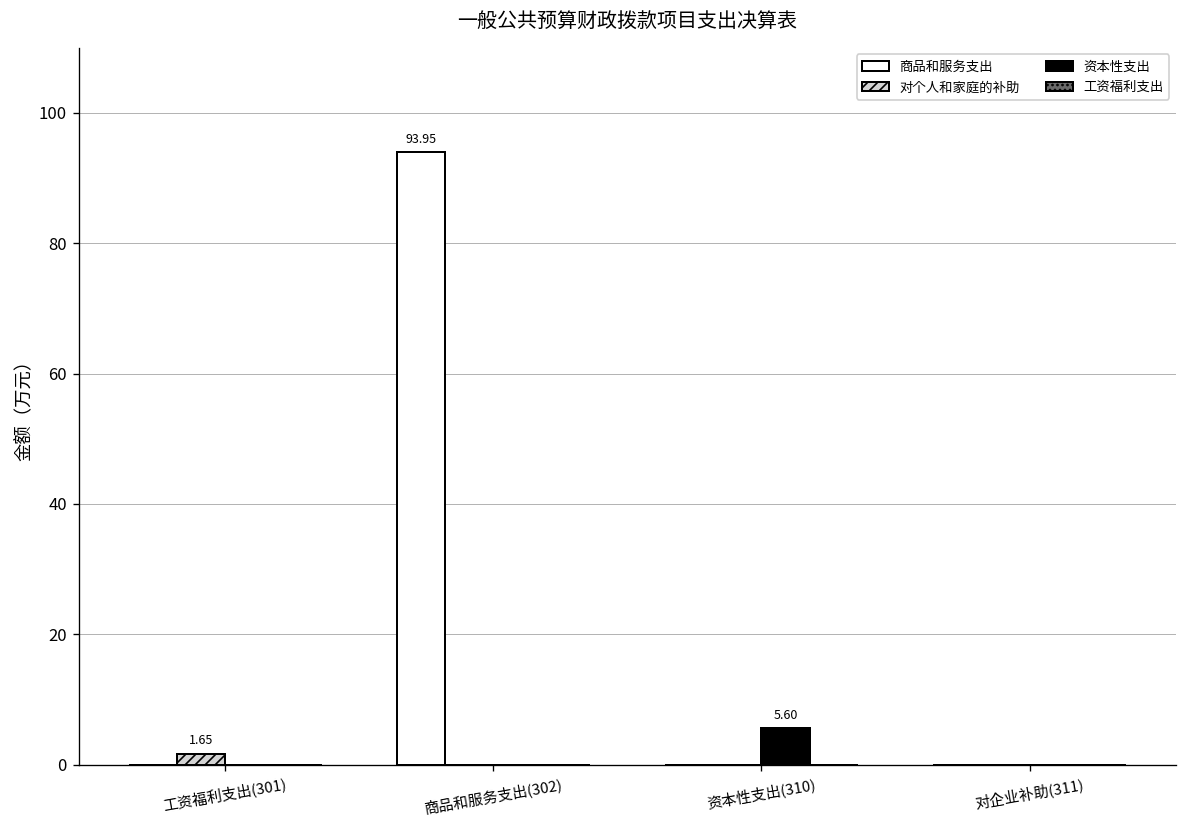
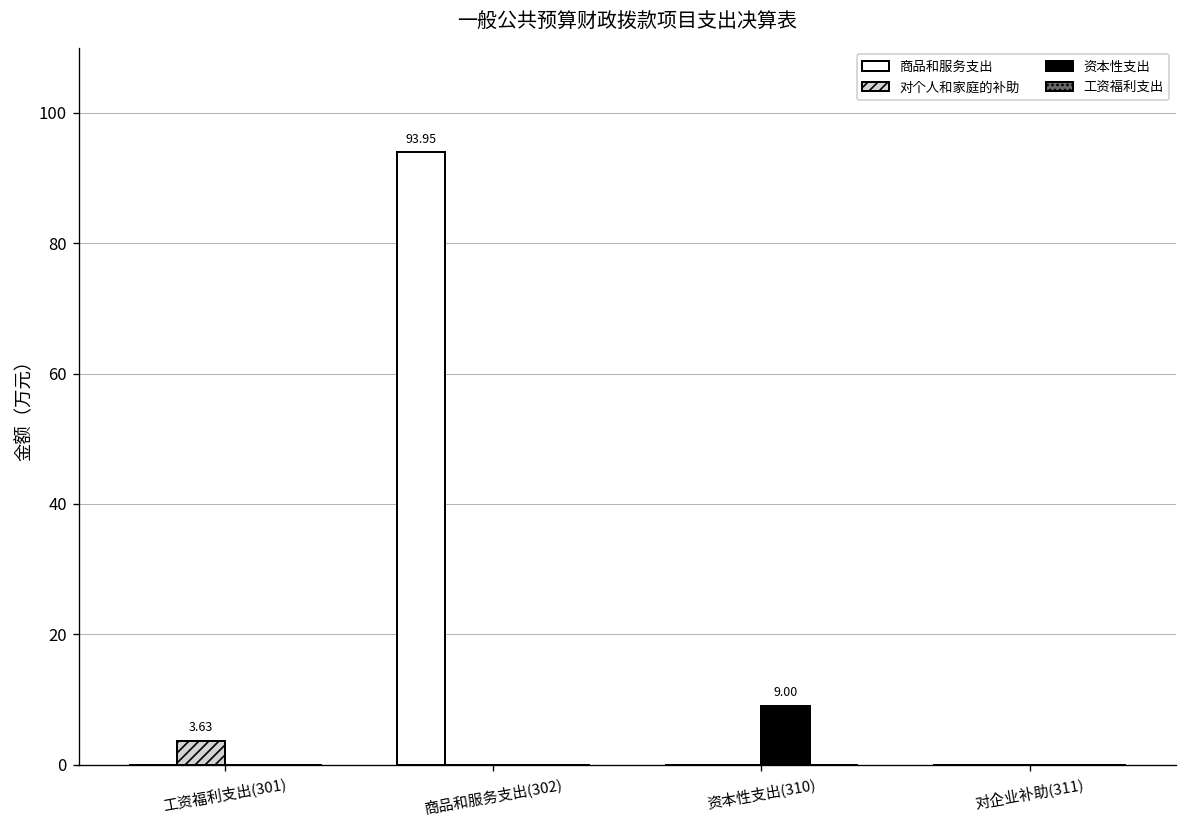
  {
    "商品和服务支出": {
      "商品和服务支出(302)": 93.95
    },
    "对个人和家庭的补助": {
-     "工资福利支出(301)": 1.65
+     "工资福利支出(301)": 3.63
    },
    "资本性支出": {
-     "资本性支出(310)": 5.60
+     "资本性支出(310)": 9.00
    },
    "工资福利支出": {
      "工资福利支出(301)": 0,
      "商品和服务支出(302)": 0,
      "资本性支出(310)": 0,
      "对企业补助(311)": 0
    }
  }
